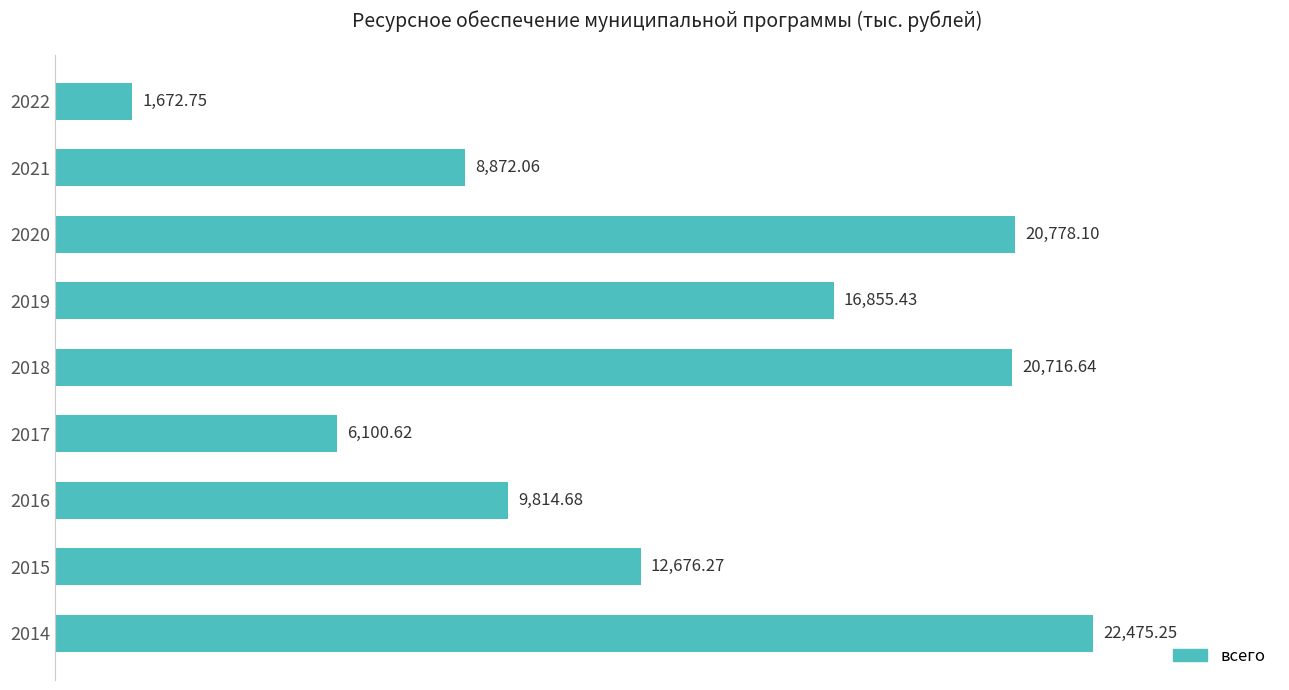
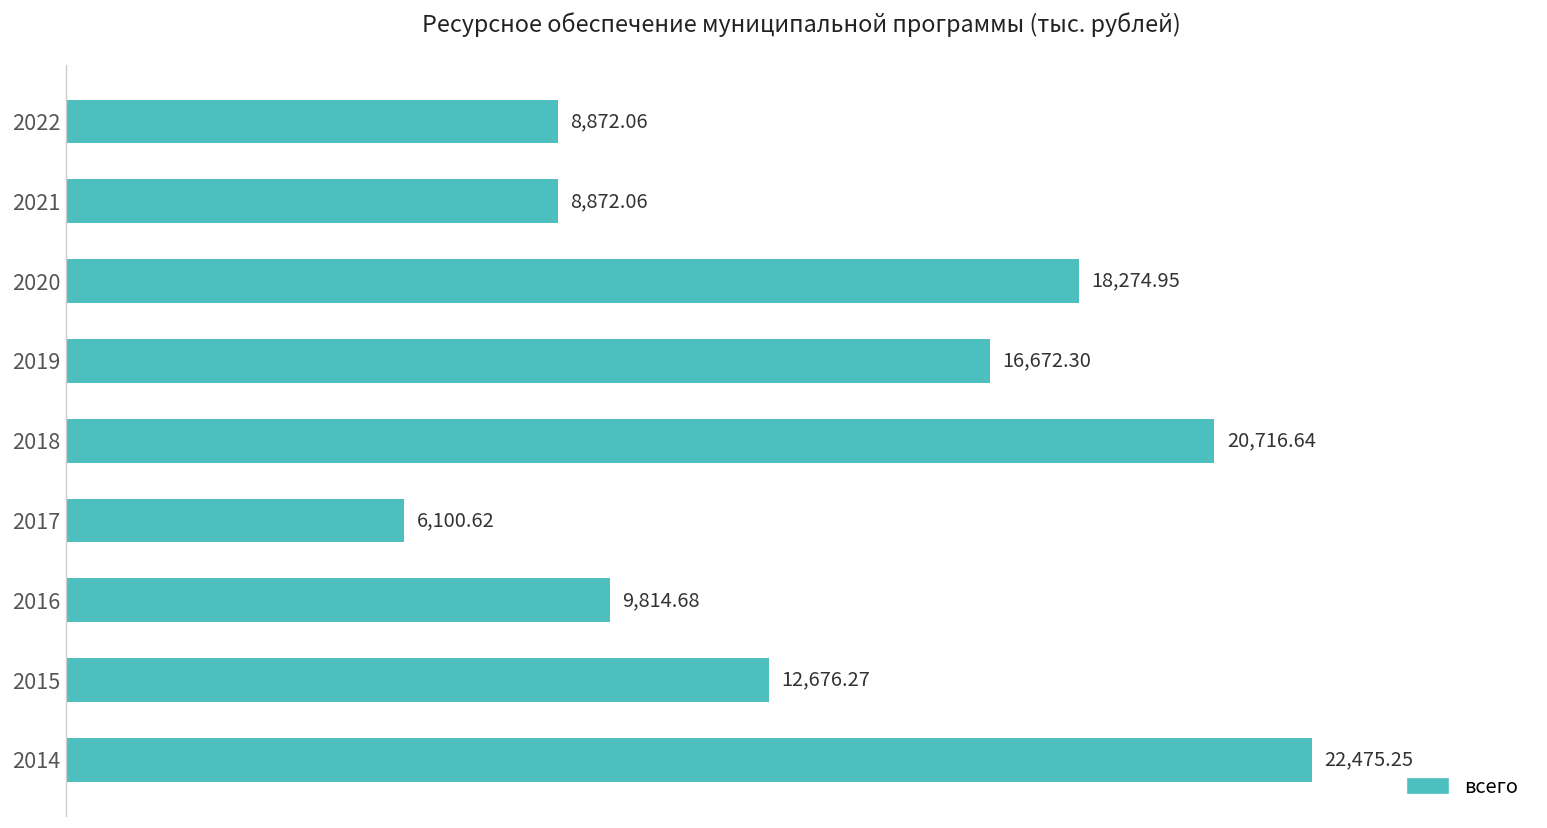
  {
-   "2022": "1,672.75",
+   "2022": "8,872.06",
    "2021": "8,872.06",
-   "2020": "20,778.10",
-   "2019": "16,855.43",
+   "2020": "18,274.95",
+   "2019": "16,672.30",
    "2018": "20,716.64",
    "2017": "6,100.62",
    "2016": "9,814.68",
    "2015": "12,676.27",
    "2014": "22,475.25"
  }
